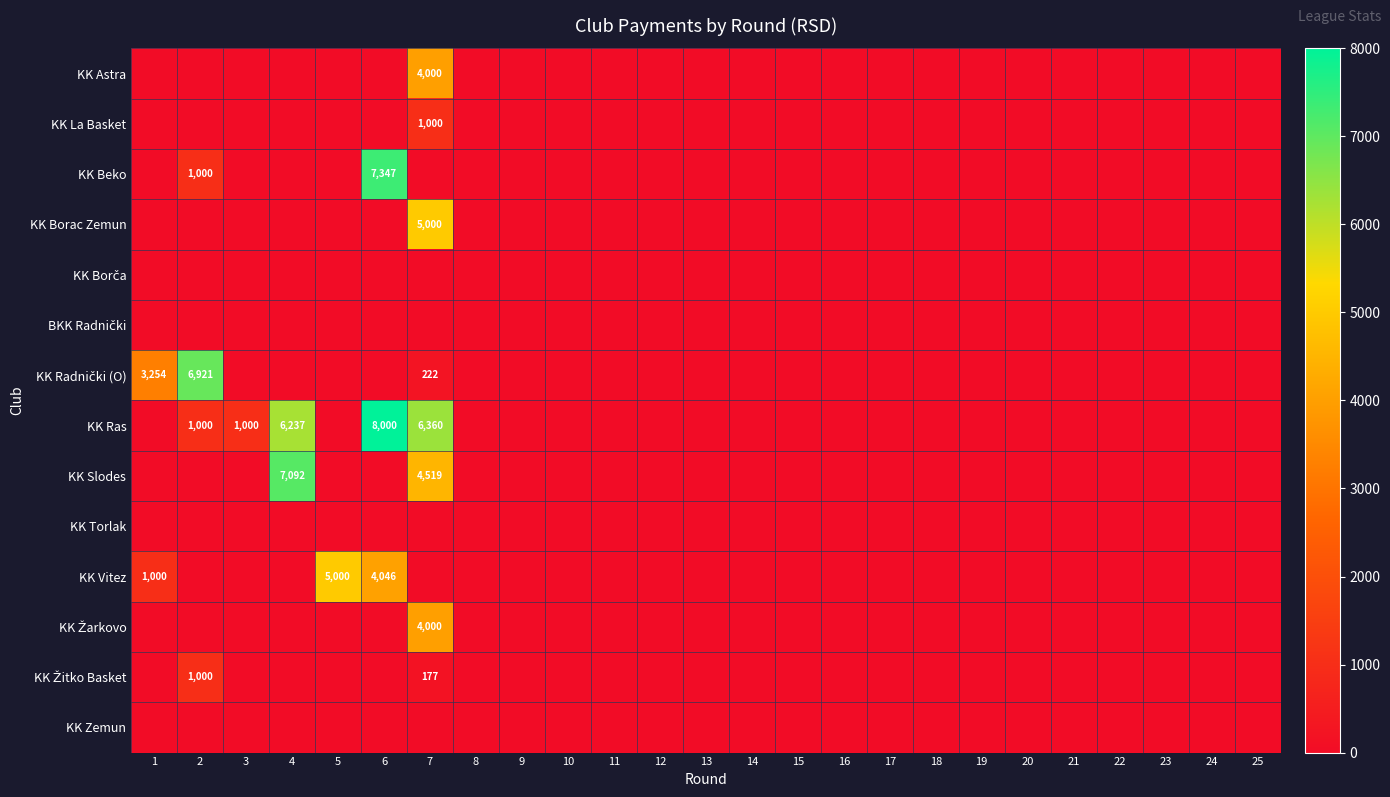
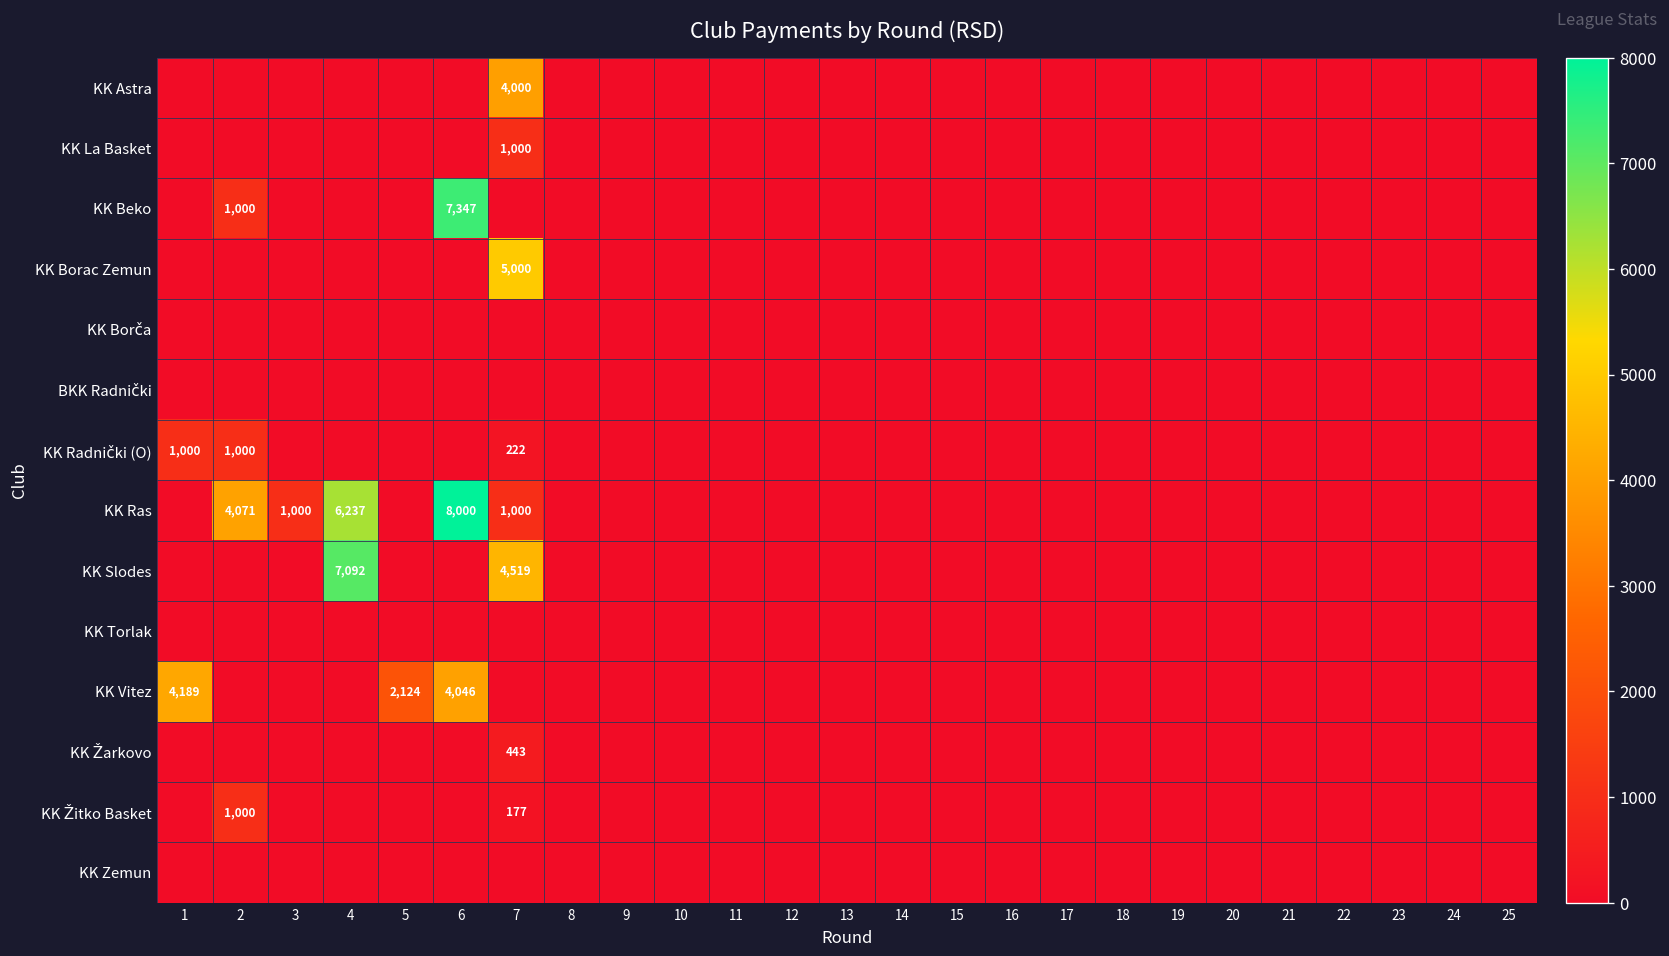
  {
    "KK Astra": {
      "7": "4,000"
    },
    "KK La Basket": {
      "7": "1,000"
    },
    "KK Beko": {
      "2": "1,000",
      "6": "7,347"
    },
    "KK Borac Zemun": {
      "7": "5,000"
    },
    "KK Radnički (O)": {
-     "1": "3,254",
-     "2": "6,921",
+     "1": "1,000",
+     "2": "1,000",
      "7": "222"
    },
    "KK Ras": {
-     "2": "1,000",
+     "2": "4,071",
      "3": "1,000",
      "4": "6,237",
      "6": "8,000",
-     "7": "6,360"
+     "7": "1,000"
    },
    "KK Slodes": {
      "4": "7,092",
      "7": "4,519"
    },
    "KK Vitez": {
-     "1": "1,000",
-     "5": "5,000",
+     "1": "4,189",
+     "5": "2,124",
      "6": "4,046"
    },
    "KK Žarkovo": {
-     "7": "4,000"
+     "7": "443"
    },
    "KK Žitko Basket": {
      "2": "1,000",
      "7": "177"
    }
  }
